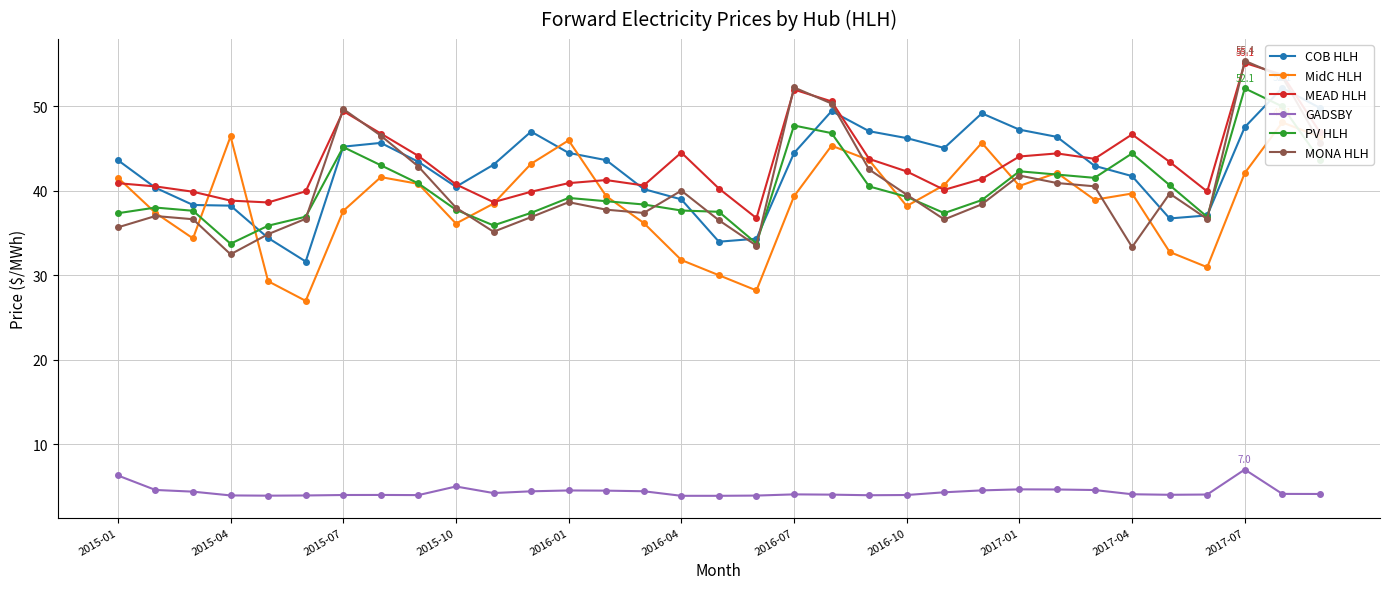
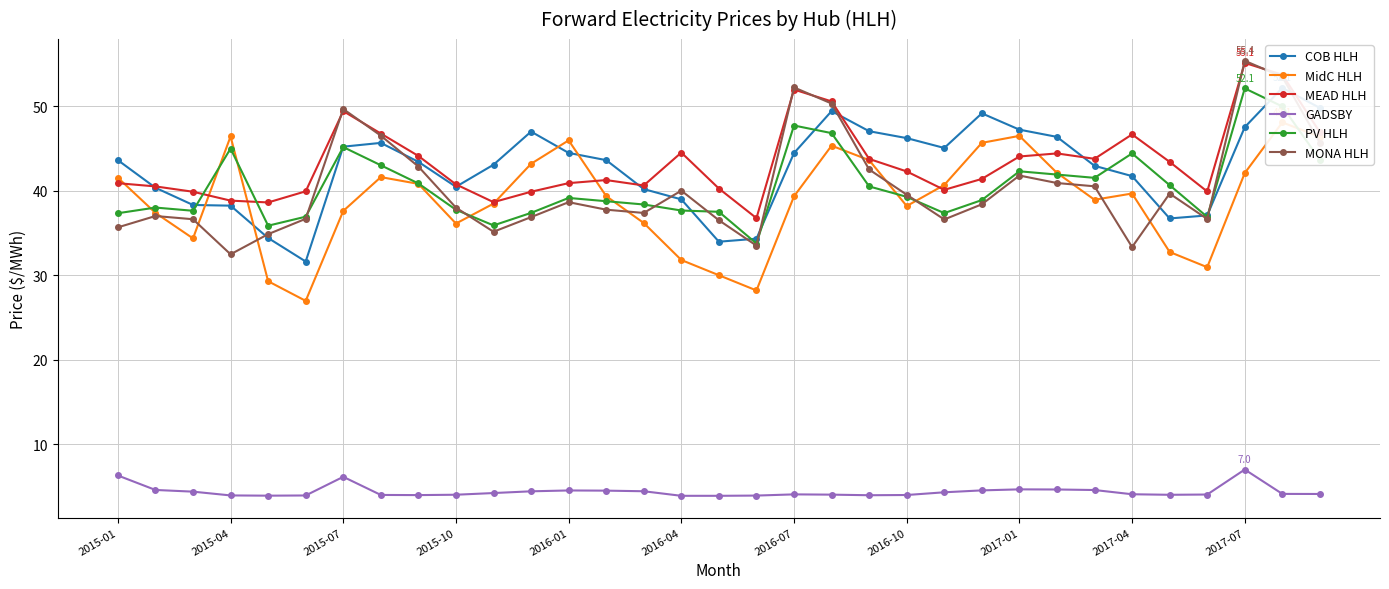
  {
    "COB HLH": {
      "2015-01": 44,
      "2015-04": 38,
      "2016-01": 44,
      "2016-04": 39,
      "2016-07": 44,
      "2016-10": 46,
      "2017-01": 47,
      "2017-04": 42,
      "2017-07": 48
    },
    "MidC HLH": {
      "2015-01": 42,
      "2015-04": 46,
      "2015-07": 38,
      "2015-10": 36,
      "2016-01": 46,
      "2016-04": 32,
      "2016-07": 39,
      "2016-10": 38,
-     "2017-01": 41,
+     "2017-01": 46,
      "2017-04": 40,
      "2017-07": 42
    },
    "MEAD HLH": {
      "2015-01": 41,
      "2015-04": 39,
      "2016-01": 41,
      "2016-04": 45,
      "2016-10": 42,
      "2017-01": 44,
      "2017-04": 47
    },
    "GADSBY": {
      "2015-01": 6,
      "2015-04": 4,
-     "2015-07": 4,
-     "2015-10": 5,
+     "2015-07": 6,
+     "2015-10": 4,
      "2016-01": 5,
      "2016-04": 4,
      "2016-07": 4,
      "2016-10": 4,
      "2017-01": 5,
      "2017-04": 4
    },
    "PV HLH": {
      "2015-01": 37,
-     "2015-04": 34,
+     "2015-04": 45,
      "2016-01": 39,
      "2016-04": 38,
      "2016-07": 48,
      "2017-01": 42,
      "2017-04": 44
    },
    "MONA HLH": {
      "2015-01": 36,
      "2015-04": 32,
      "2016-01": 39,
      "2016-04": 40,
      "2017-01": 42,
      "2017-04": 33
    }
  }
